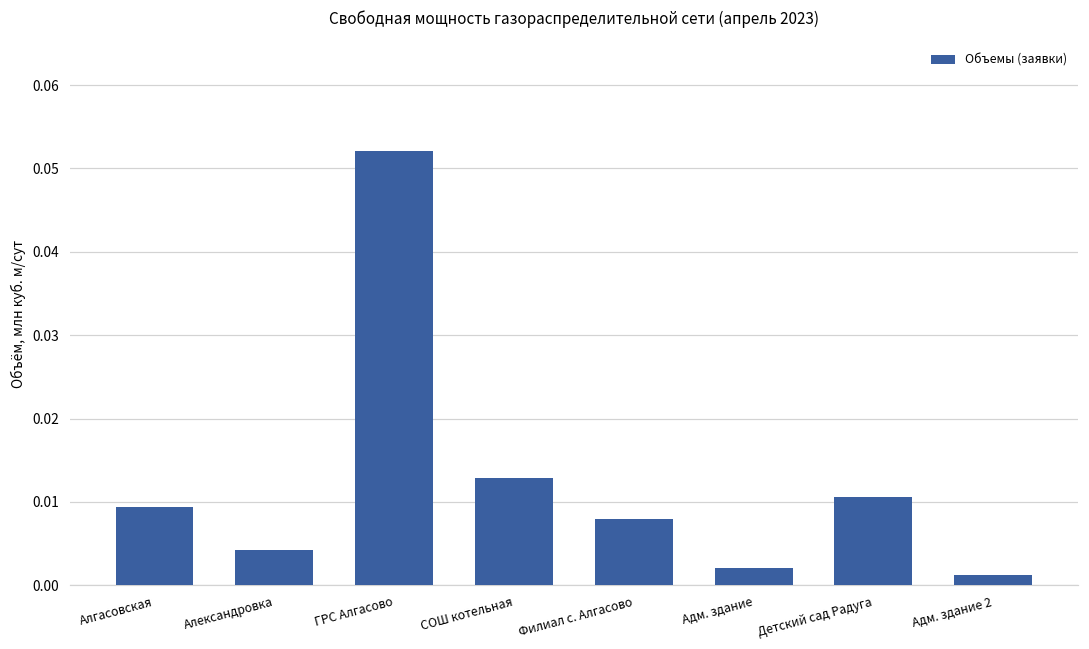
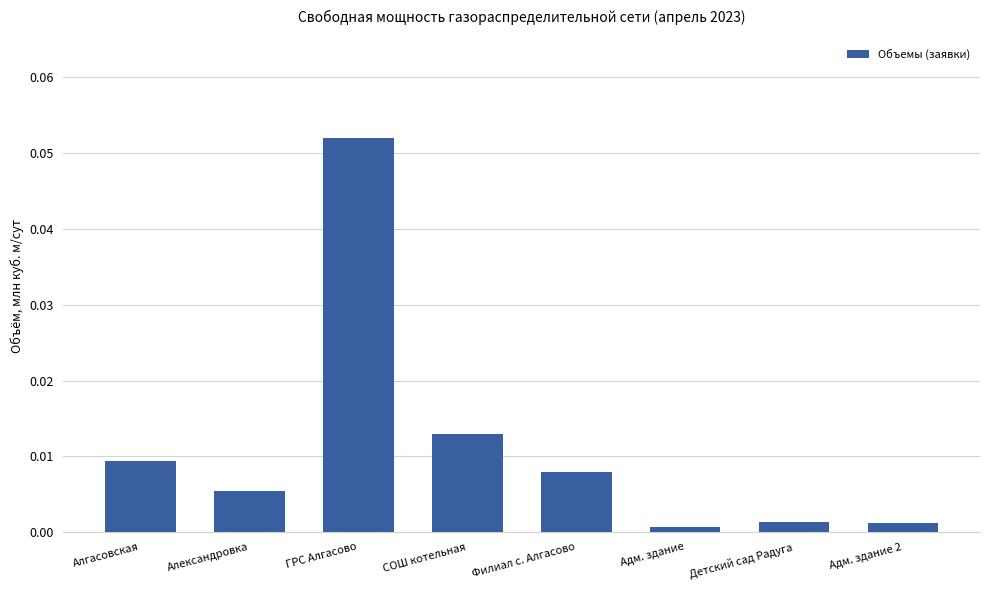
  {
    "Алгасовская": 0.009,
-   "Александровка": 0.004,
+   "Александровка": 0.005,
    "ГРС Алгасово": 0.052,
    "СОШ котельная": 0.013,
    "Филиал с. Алгасово": 0.008,
-   "Адм. здание": 0.002,
-   "Детский сад Радуга": 0.011,
+   "Адм. здание": 0.001,
+   "Детский сад Радуга": 0.001,
    "Адм. здание 2": 0.001
  }
